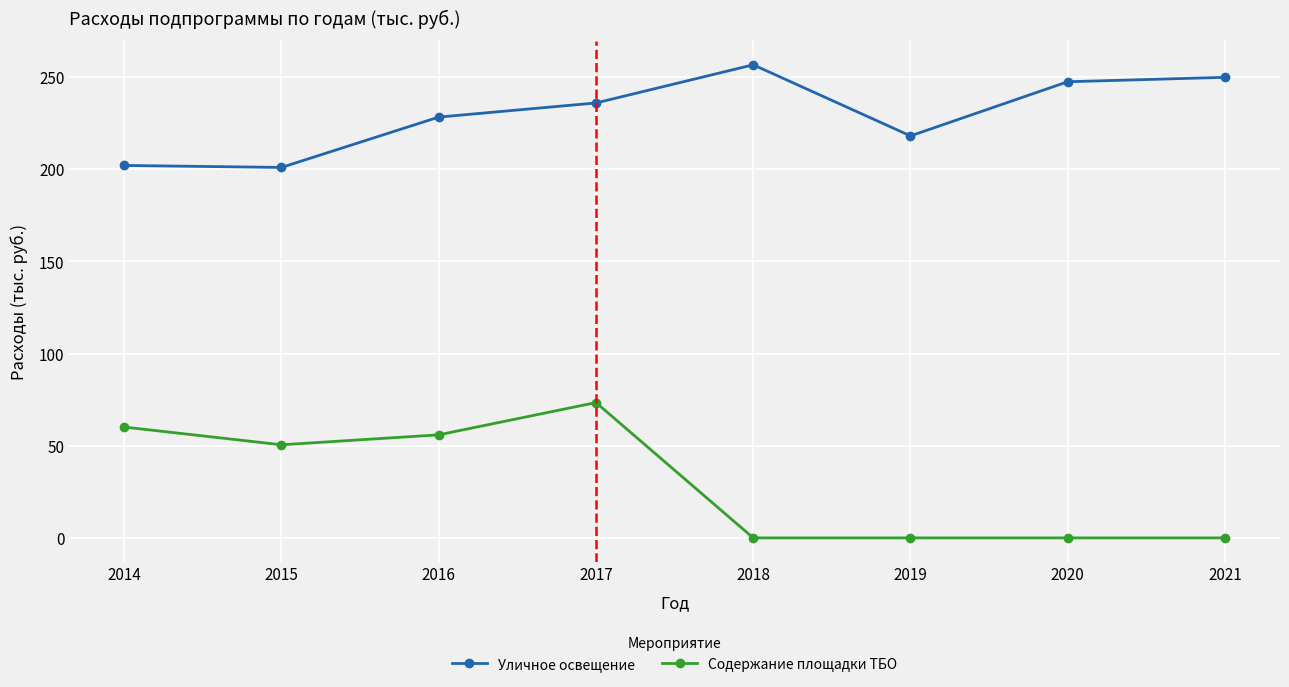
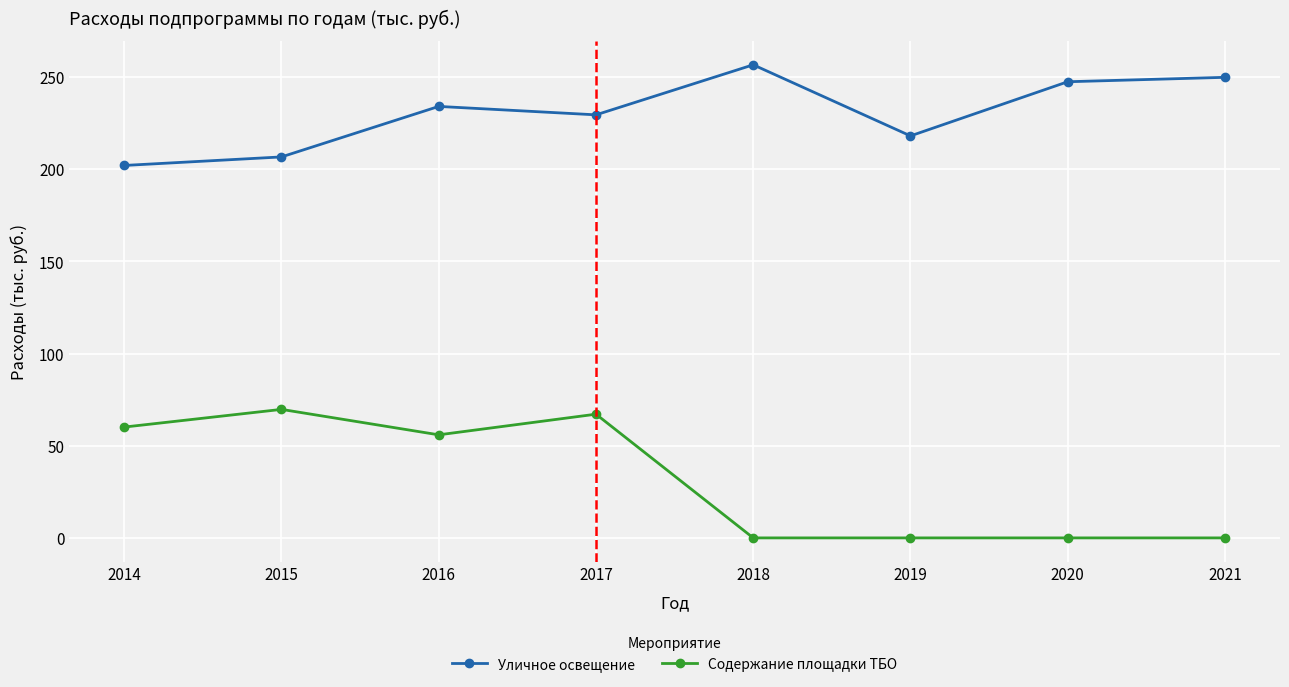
  {
    "Уличное освещение": {
      "2014": 202,
-     "2015": 201,
-     "2016": 228,
-     "2017": 236,
+     "2015": 207,
+     "2016": 234,
+     "2017": 229,
      "2018": 257,
      "2019": 218,
      "2020": 247,
      "2021": 250
    },
    "Содержание площадки ТБО": {
      "2014": 60,
-     "2015": 51,
+     "2015": 70,
      "2016": 56,
-     "2017": 73,
+     "2017": 67,
      "2018": 0,
      "2019": 0,
      "2020": 0,
      "2021": 0
    }
  }
